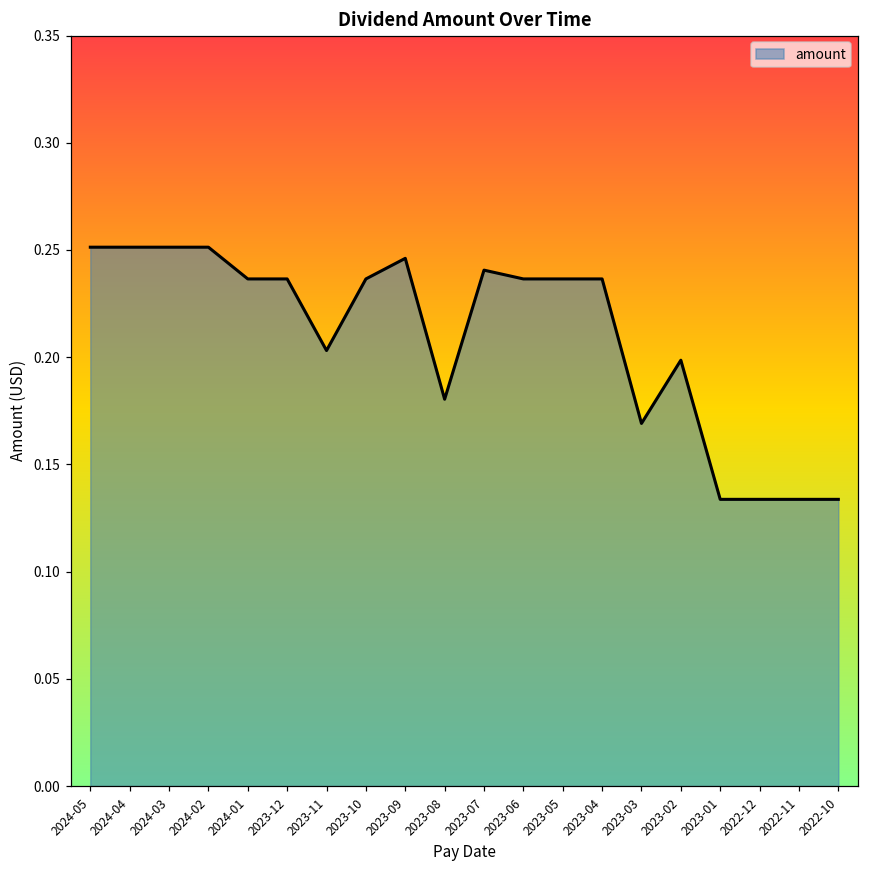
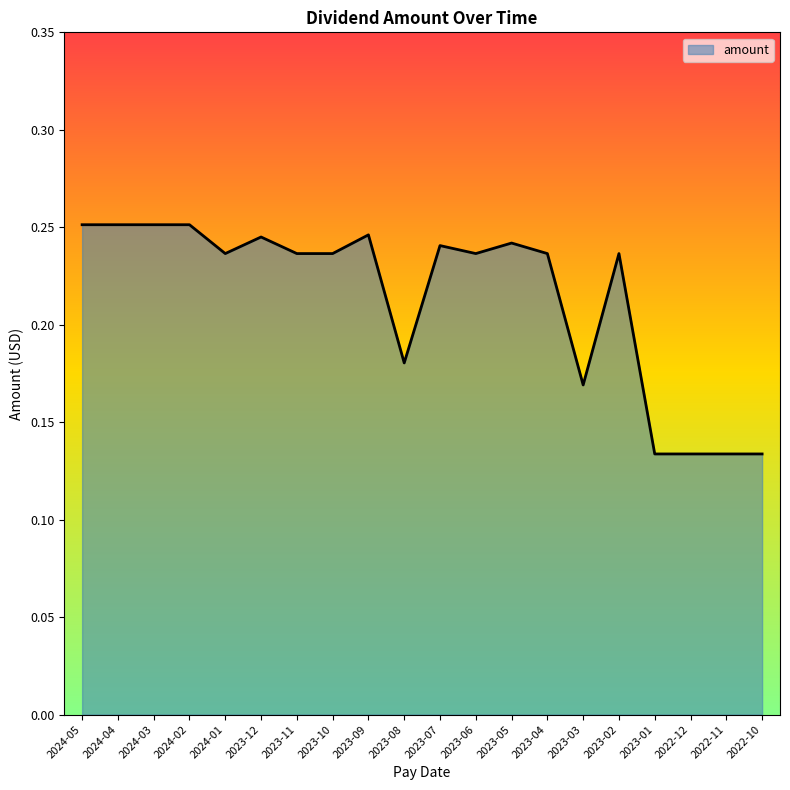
  {
    "2024-05": 0.251,
    "2024-04": 0.251,
    "2024-03": 0.251,
    "2024-02": 0.251,
    "2024-01": 0.237,
-   "2023-12": 0.237,
-   "2023-11": 0.203,
+   "2023-12": 0.245,
+   "2023-11": 0.237,
    "2023-10": 0.237,
    "2023-09": 0.246,
    "2023-08": 0.180,
    "2023-07": 0.241,
    "2023-06": 0.237,
-   "2023-05": 0.237,
+   "2023-05": 0.242,
    "2023-04": 0.237,
    "2023-03": 0.169,
-   "2023-02": 0.199,
+   "2023-02": 0.237,
    "2023-01": 0.134,
    "2022-12": 0.134,
    "2022-11": 0.134,
    "2022-10": 0.134
  }
